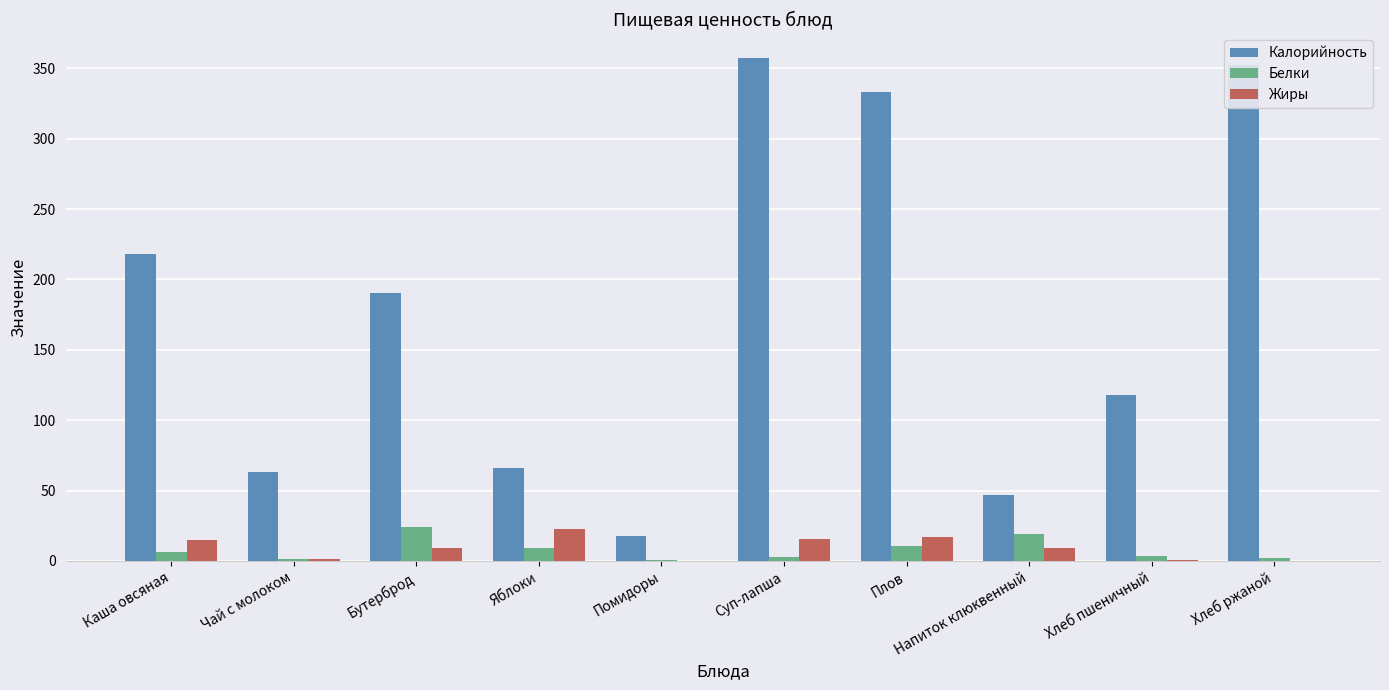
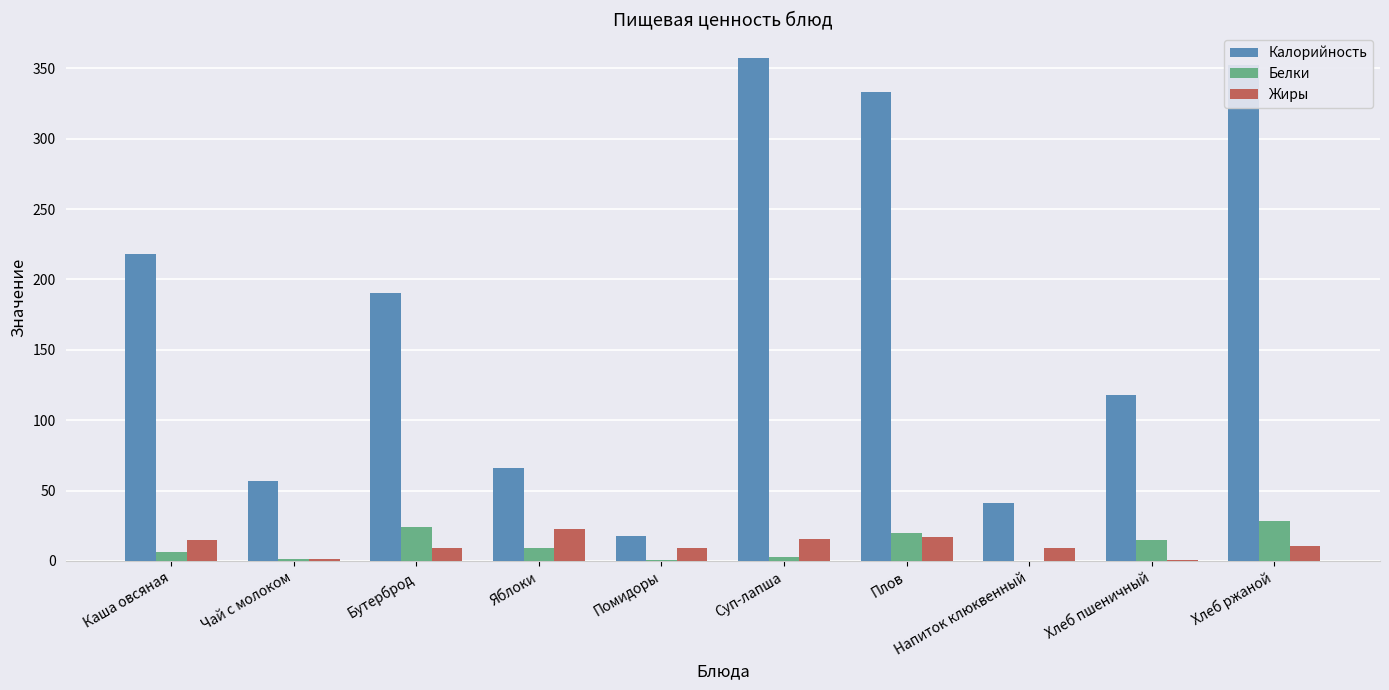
  {
    "Калорийность": {
      "Каша овсяная": 218,
-     "Чай с молоком": 63,
+     "Чай с молоком": 57,
      "Бутерброд": 190,
      "Яблоки": 66,
      "Помидоры": 18,
      "Суп-лапша": 357,
      "Плов": 333,
-     "Напиток клюквенный": 47,
+     "Напиток клюквенный": 41,
      "Хлеб пшеничный": 118
    },
    "Белки": {
      "Каша овсяная": 6,
      "Бутерброд": 24,
      "Яблоки": 9,
      "Суп-лапша": 3,
-     "Плов": 10,
-     "Напиток клюквенный": 19,
-     "Хлеб пшеничный": 4,
-     "Хлеб ржаной": 2
+     "Плов": 20,
+     "Напиток клюквенный": 0,
+     "Хлеб пшеничный": 15,
+     "Хлеб ржаной": 28
    },
    "Жиры": {
      "Каша овсяная": 15,
      "Бутерброд": 9,
      "Яблоки": 23,
-     "Помидоры": 0,
+     "Помидоры": 9,
      "Суп-лапша": 15,
      "Плов": 17,
      "Напиток клюквенный": 9,
-     "Хлеб ржаной": 0
+     "Хлеб ржаной": 11
    }
  }
